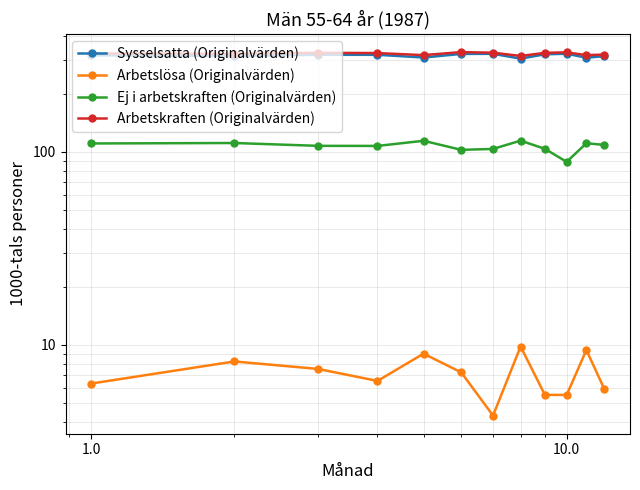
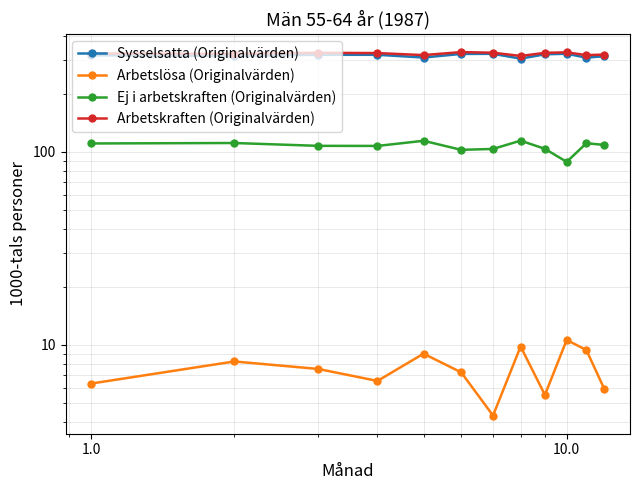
  {
    "Arbetslösa (Originalvärden)": {
      "1.0": 6.3,
-     "10.0": 5.5
+     "10.0": 11
    },
    "Ej i arbetskraften (Originalvärden)": {
      "1.0": 110,
      "10.0": 90
    }
  }
